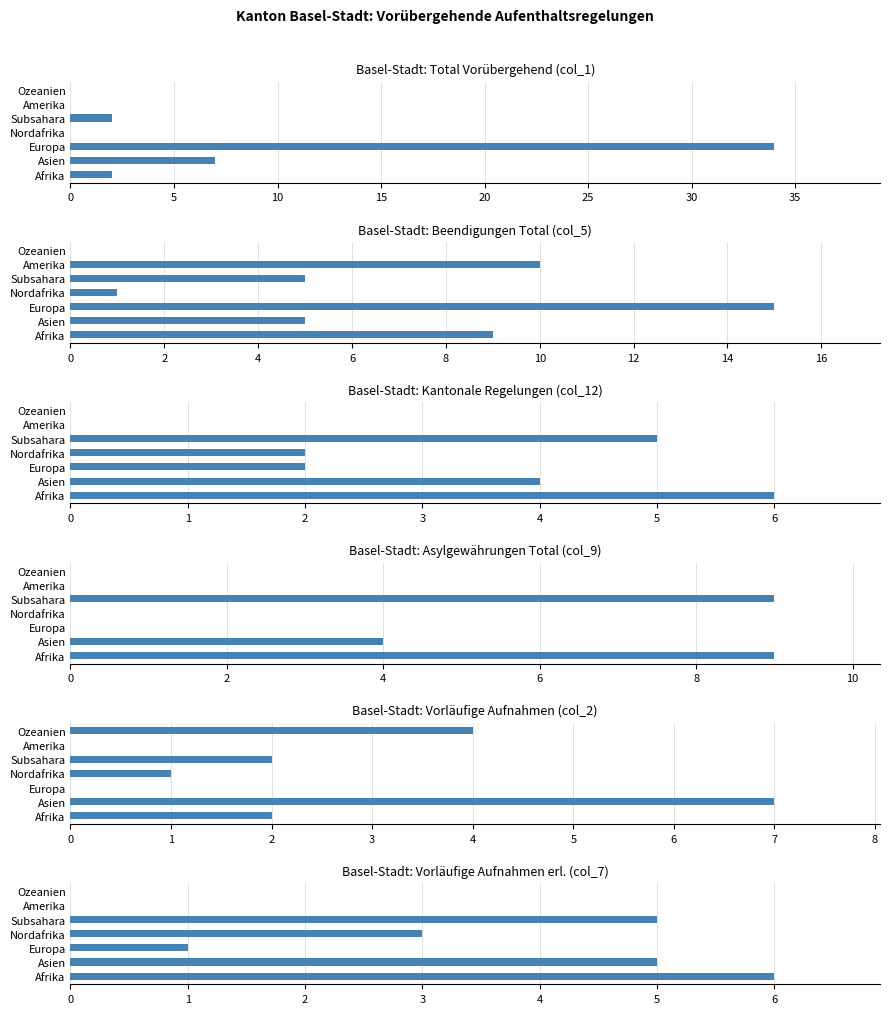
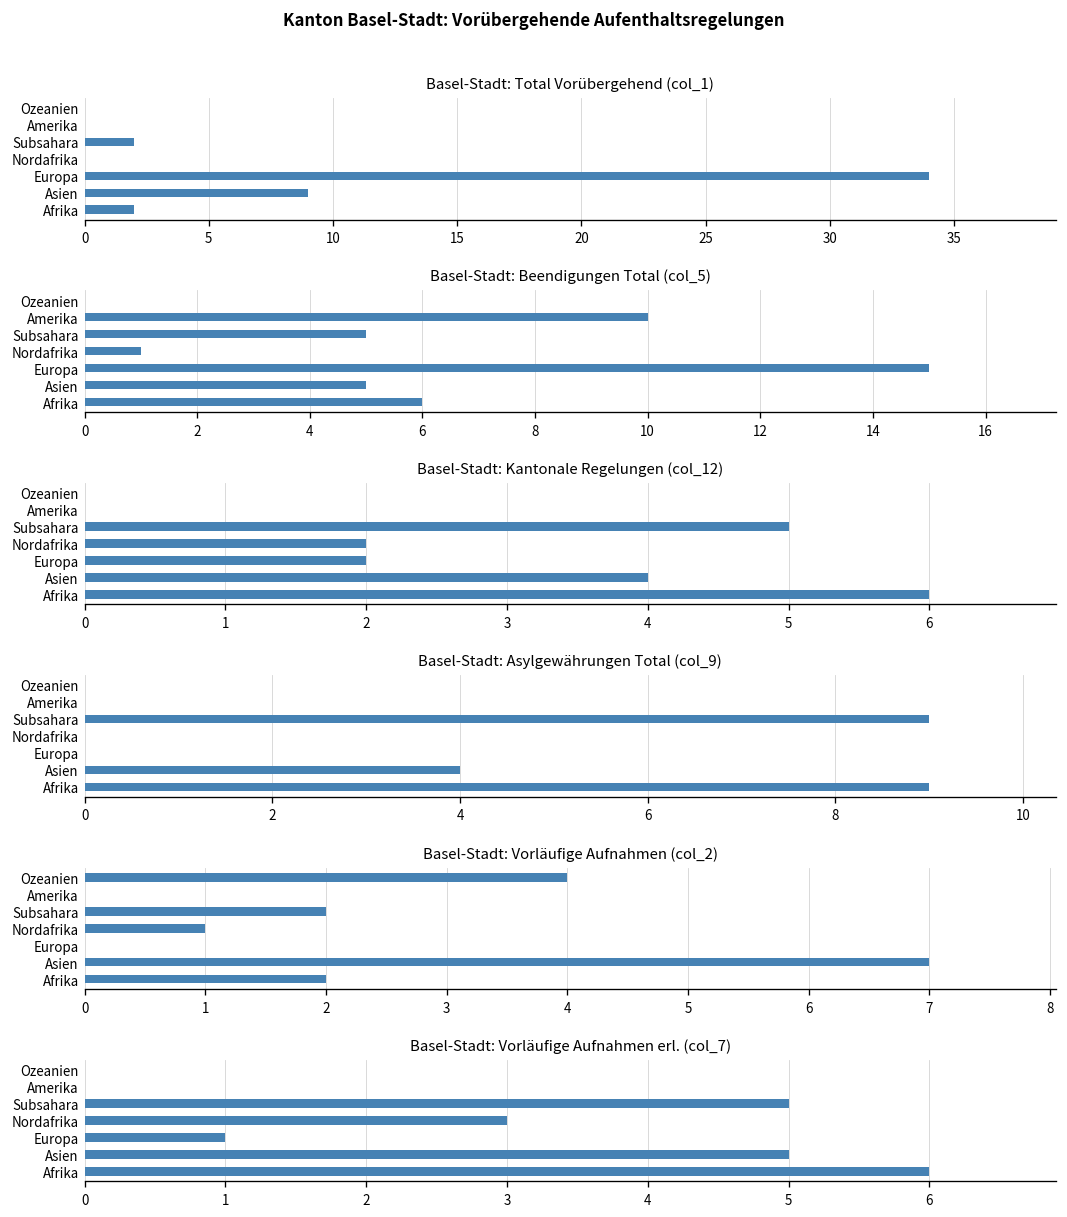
  {
    "Basel-Stadt: Total Vorübergehend (col_1)": {
      "Ozeanien": 0,
      "Amerika": 0,
      "Subsahara": 2,
      "Nordafrika": 0,
      "Europa": 34,
-     "Asien": 7,
+     "Asien": 9,
      "Afrika": 2
    },
    "Basel-Stadt: Beendigungen Total (col_5)": {
      "Ozeanien": 0,
      "Amerika": 10,
      "Subsahara": 5,
      "Nordafrika": 1,
      "Europa": 15,
      "Asien": 5,
-     "Afrika": 9
+     "Afrika": 6
    },
    "Basel-Stadt: Kantonale Regelungen (col_12)": {
      "Ozeanien": 0.00,
      "Amerika": 0.00,
      "Subsahara": 5.00,
      "Nordafrika": 2.00,
      "Europa": 2.00,
      "Asien": 4.00,
      "Afrika": 6.00
    },
    "Basel-Stadt: Asylgewährungen Total (col_9)": {
      "Ozeanien": 0.0,
      "Amerika": 0.0,
      "Subsahara": 9.0,
      "Nordafrika": 0.0,
      "Europa": 0.0,
      "Asien": 4.0,
      "Afrika": 9.0
    },
    "Basel-Stadt: Vorläufige Aufnahmen (col_2)": {
      "Ozeanien": 4.00,
      "Amerika": 0.00,
      "Subsahara": 2.00,
      "Nordafrika": 1.00,
      "Europa": 0.00,
      "Asien": 7.00,
      "Afrika": 2.00
    },
    "Basel-Stadt: Vorläufige Aufnahmen erl. (col_7)": {
      "Ozeanien": 0.00,
      "Amerika": 0.00,
      "Subsahara": 5.00,
      "Nordafrika": 3.00,
      "Europa": 1.00,
      "Asien": 5.00,
      "Afrika": 6.00
    }
  }
